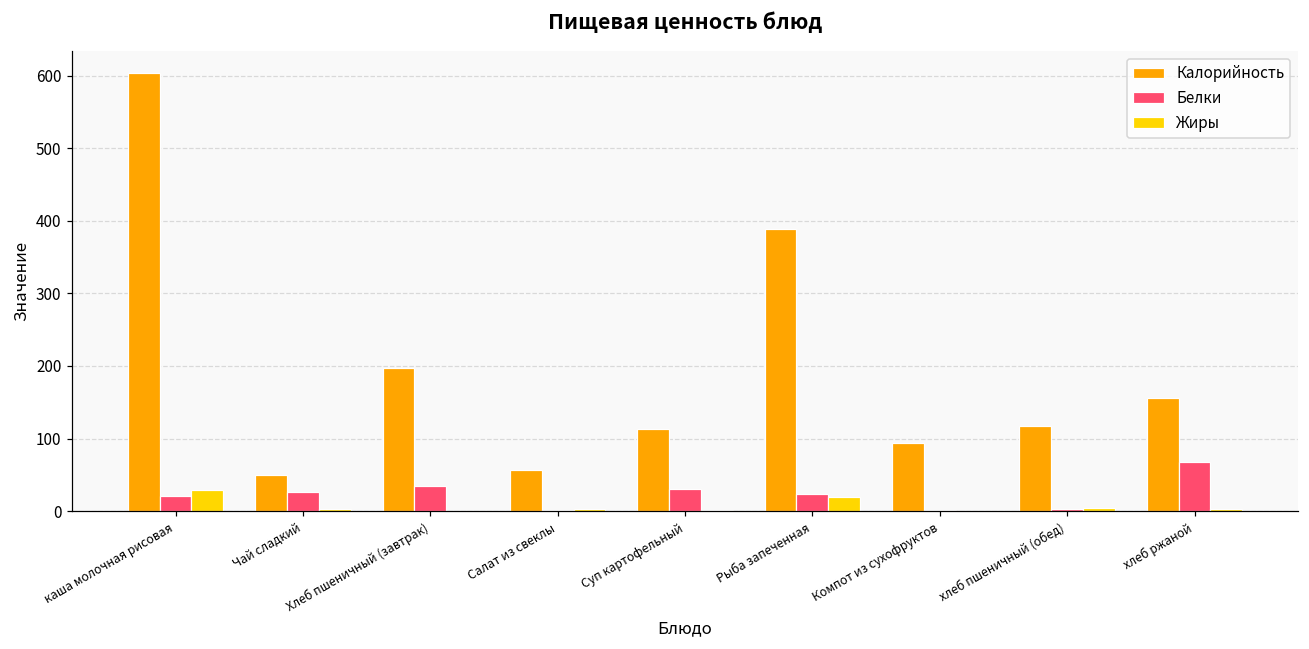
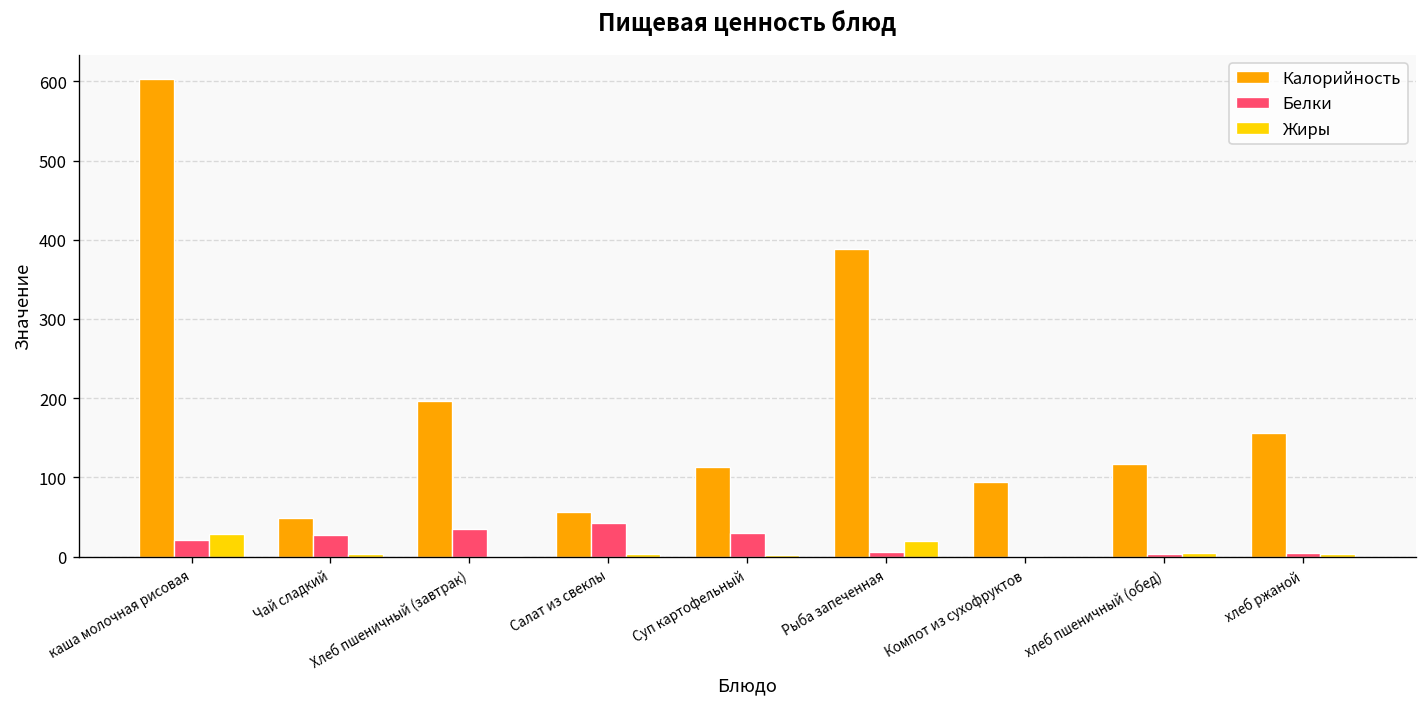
  {
    "Белки": {
      "каша молочная рисовая": 20,
      "Чай сладкий": 30,
      "Хлеб пшеничный (завтрак)": 40,
-     "Салат из свеклы": 0,
+     "Салат из свеклы": 40,
      "Суп картофельный": 30,
-     "Рыба запеченная": 20,
-     "хлеб ржаной": 70
+     "Рыба запеченная": 10,
+     "хлеб ржаной": 10
    }
  }
